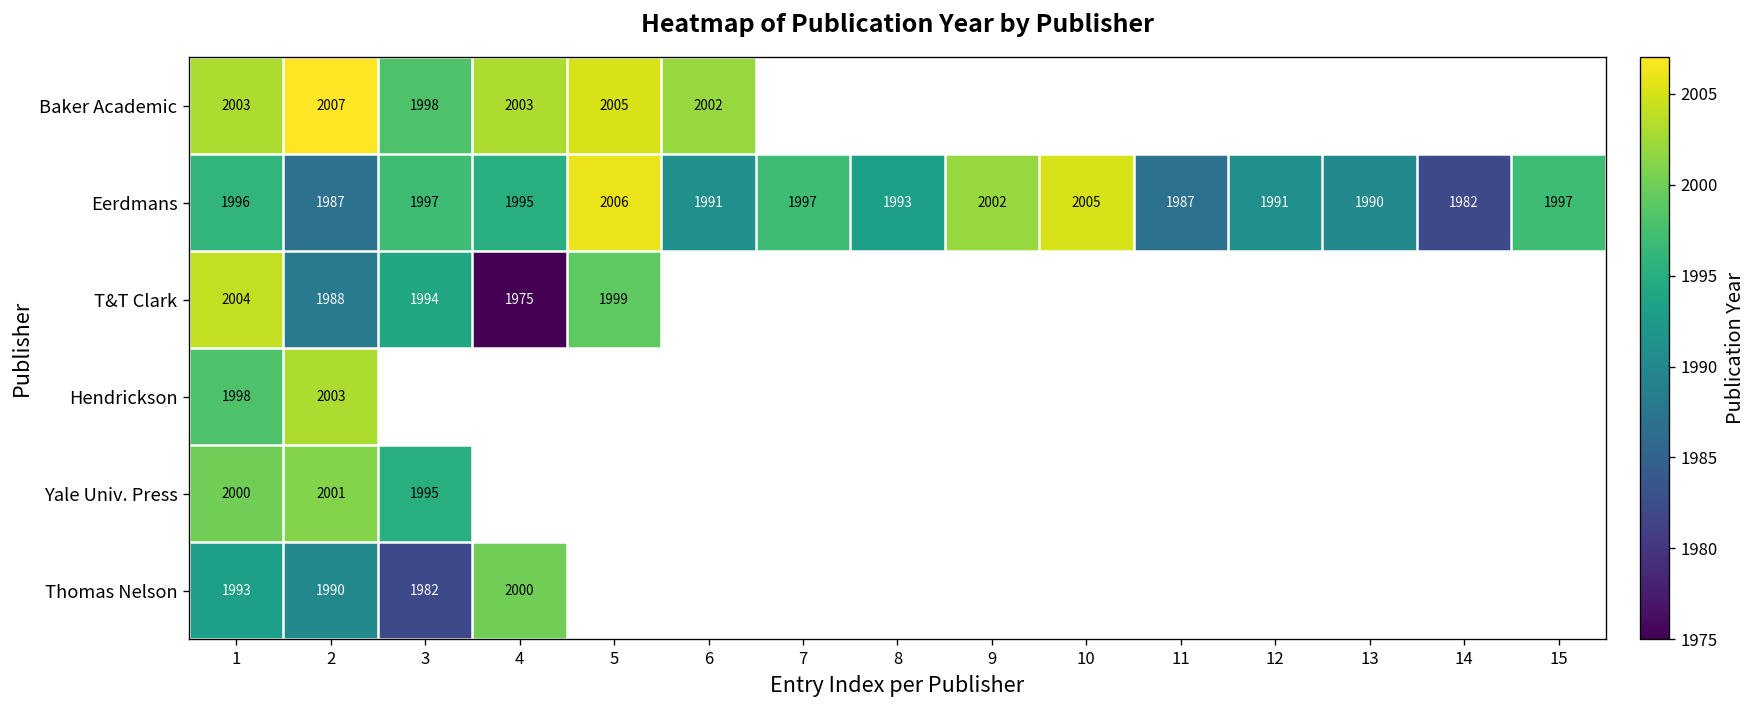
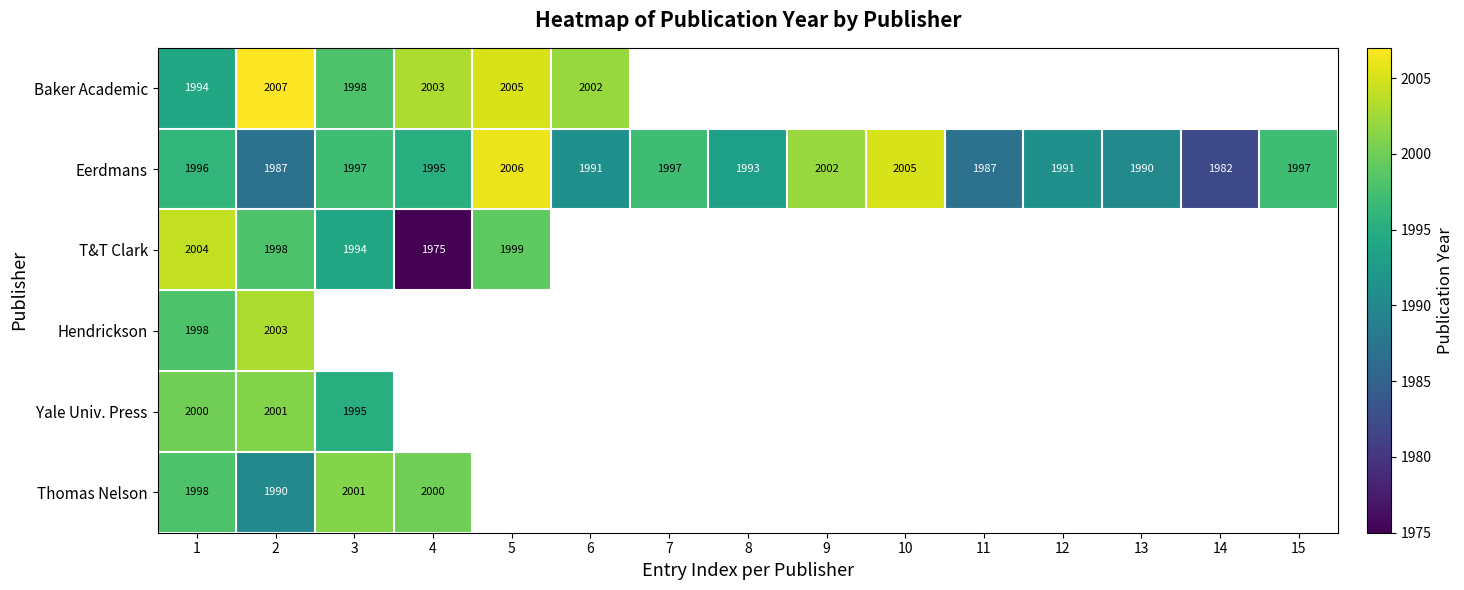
  {
    "Baker Academic": {
-     "1": 2003,
+     "1": 1994,
      "2": 2007,
      "3": 1998,
      "4": 2003,
      "5": 2005,
      "6": 2002
    },
    "Eerdmans": {
      "1": 1996,
      "2": 1987,
      "3": 1997,
      "4": 1995,
      "5": 2006,
      "6": 1991,
      "7": 1997,
      "8": 1993,
      "9": 2002,
      "10": 2005,
      "11": 1987,
      "12": 1991,
      "13": 1990,
      "14": 1982,
      "15": 1997
    },
    "T&T Clark": {
      "1": 2004,
-     "2": 1988,
+     "2": 1998,
      "3": 1994,
      "4": 1975,
      "5": 1999
    },
    "Hendrickson": {
      "1": 1998,
      "2": 2003
    },
    "Yale Univ. Press": {
      "1": 2000,
      "2": 2001,
      "3": 1995
    },
    "Thomas Nelson": {
-     "1": 1993,
+     "1": 1998,
      "2": 1990,
-     "3": 1982,
+     "3": 2001,
      "4": 2000
    }
  }
